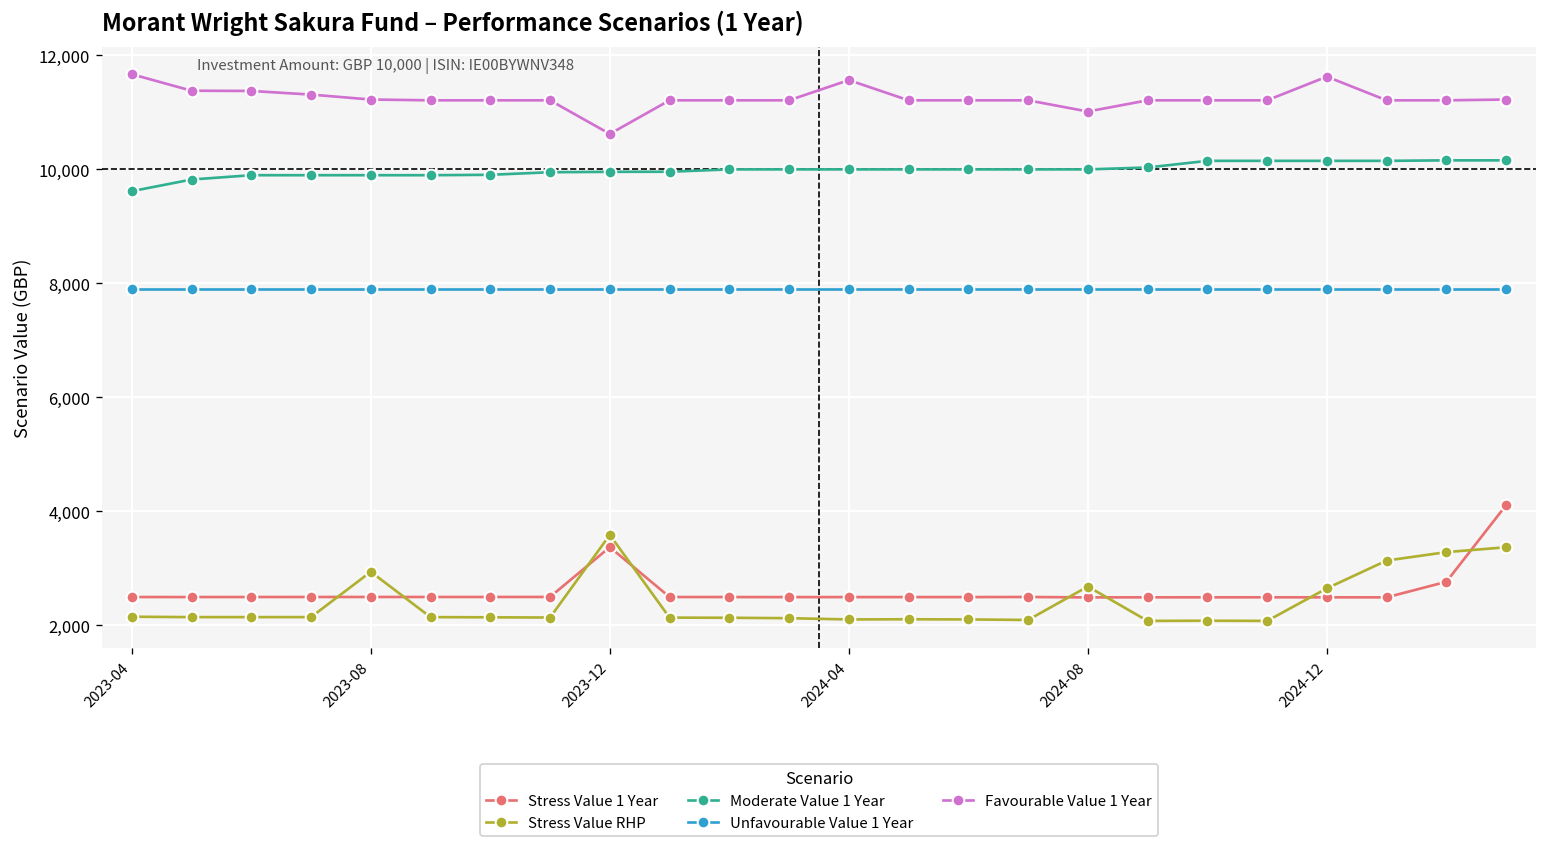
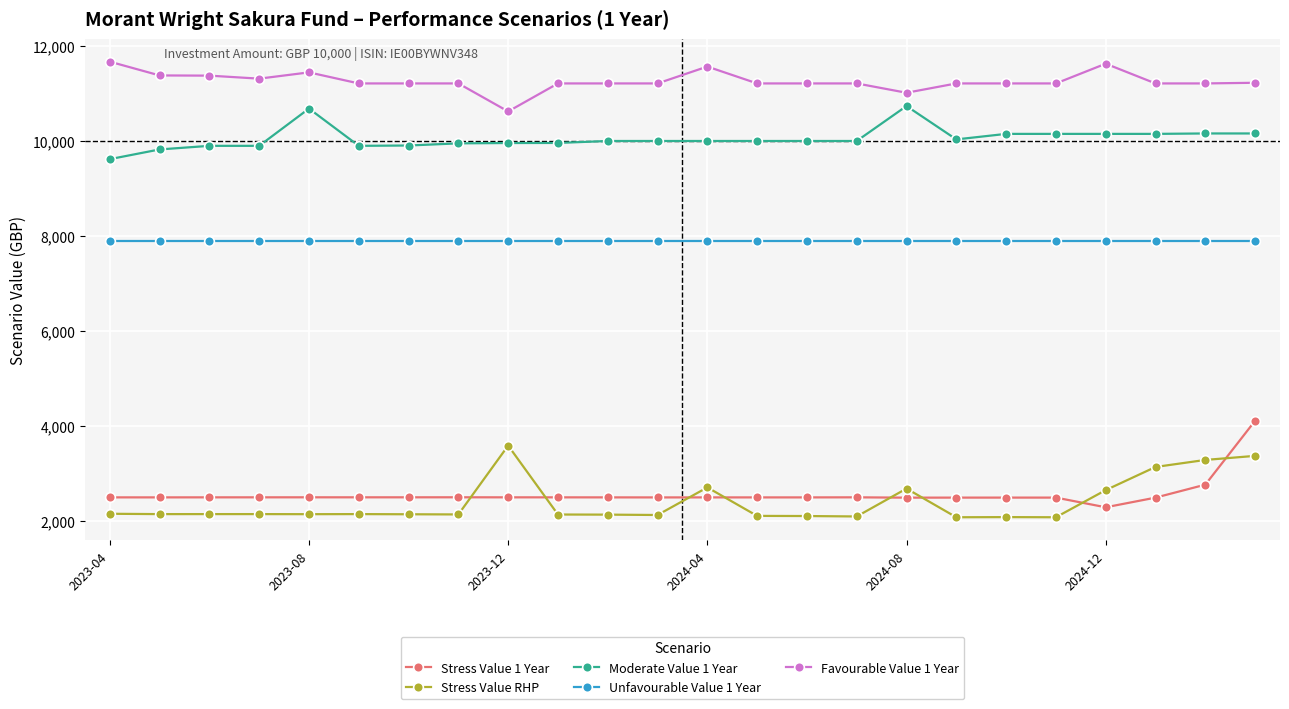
  {
    "Stress Value 1 Year": {
      "2023-04": "2,500",
      "2023-08": "2,500",
-     "2023-12": "3,400",
+     "2023-12": "2,500",
      "2024-04": "2,500",
      "2024-08": "2,500",
-     "2024-12": "2,500"
+     "2024-12": "2,300"
    },
    "Stress Value RHP": {
      "2023-04": "2,100",
-     "2023-08": "2,900",
+     "2023-08": "2,100",
      "2023-12": "3,600",
-     "2024-04": "2,100",
+     "2024-04": "2,700",
      "2024-08": "2,700",
      "2024-12": "2,600"
    },
    "Moderate Value 1 Year": {
      "2023-04": "9,600",
-     "2023-08": "9,900",
+     "2023-08": "10,700",
      "2023-12": "10,000",
      "2024-04": "10,000",
-     "2024-08": "10,000",
+     "2024-08": "10,700",
      "2024-12": "10,100"
    },
    "Unfavourable Value 1 Year": {
      "2023-04": "7,900",
      "2023-08": "7,900",
      "2023-12": "7,900",
      "2024-04": "7,900",
      "2024-08": "7,900",
      "2024-12": "7,900"
    },
    "Favourable Value 1 Year": {
      "2023-04": "11,700",
-     "2023-08": "11,200",
+     "2023-08": "11,400",
      "2023-12": "10,600",
      "2024-04": "11,600",
      "2024-08": "11,000",
      "2024-12": "11,600"
    }
  }
